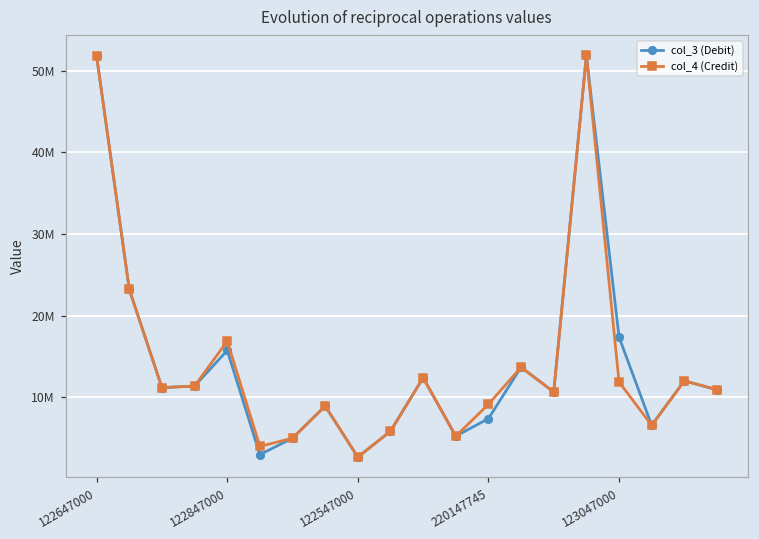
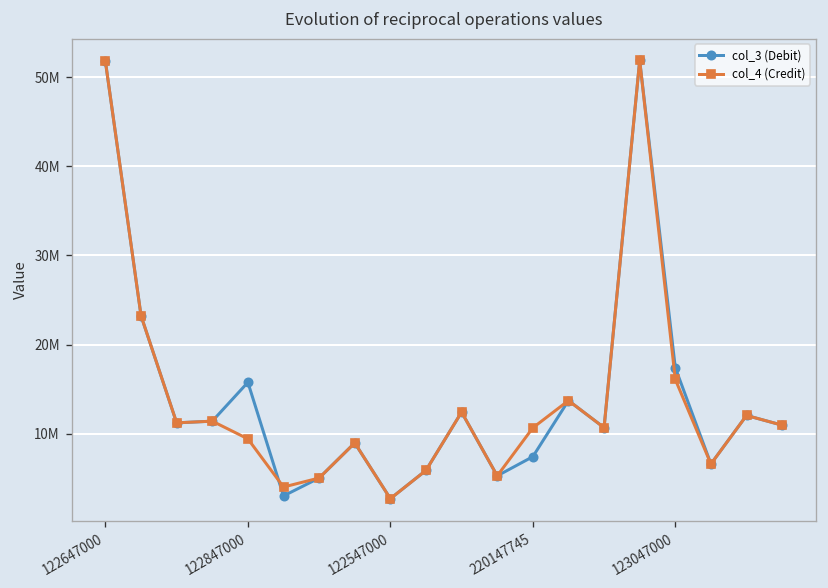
  {
    "col_3 (Debit)": {
      "122847000": 16000000,
      "220147745": 7000000,
      "123047000": 17000000
    },
    "col_4 (Credit)": {
-     "122847000": 17000000,
-     "220147745": 9000000,
-     "123047000": 12000000
+     "122847000": 9000000,
+     "220147745": 11000000,
+     "123047000": 16000000
    }
  }
